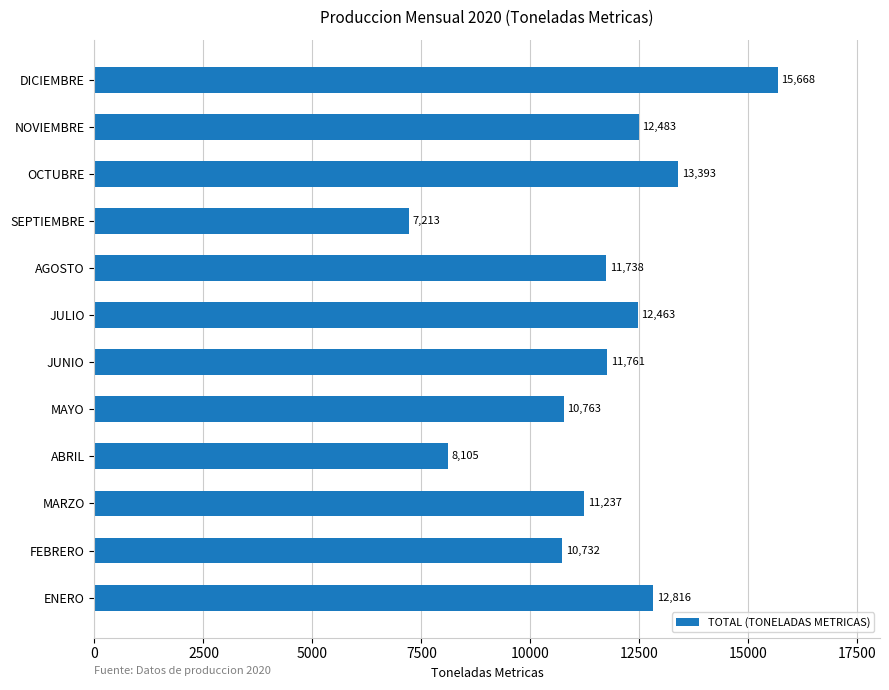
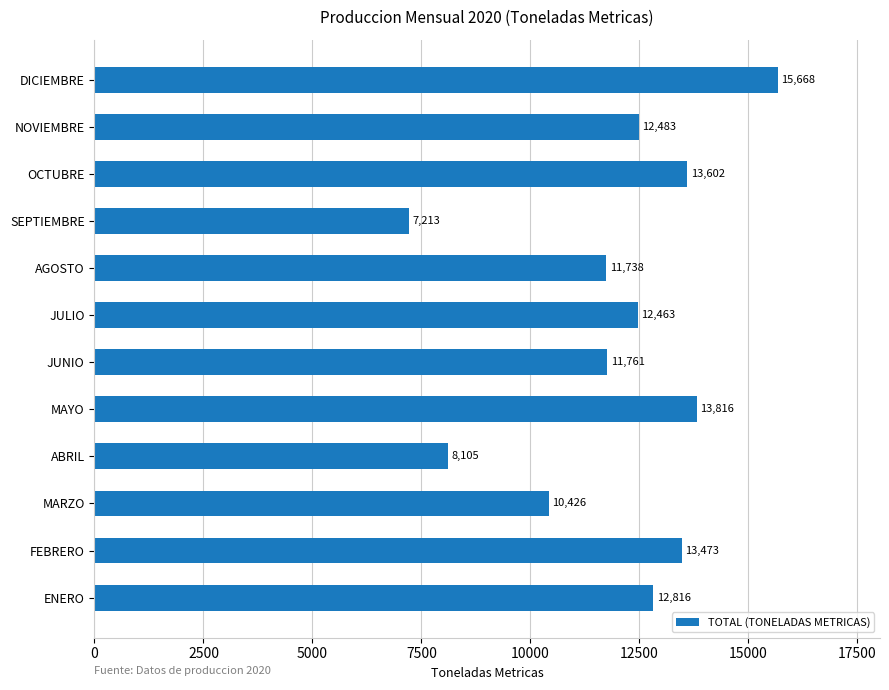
  {
    "DICIEMBRE": "15,668",
    "NOVIEMBRE": "12,483",
-   "OCTUBRE": "13,393",
+   "OCTUBRE": "13,602",
    "SEPTIEMBRE": "7,213",
    "AGOSTO": "11,738",
    "JULIO": "12,463",
    "JUNIO": "11,761",
-   "MAYO": "10,763",
+   "MAYO": "13,816",
    "ABRIL": "8,105",
-   "MARZO": "11,237",
-   "FEBRERO": "10,732",
+   "MARZO": "10,426",
+   "FEBRERO": "13,473",
    "ENERO": "12,816"
  }
